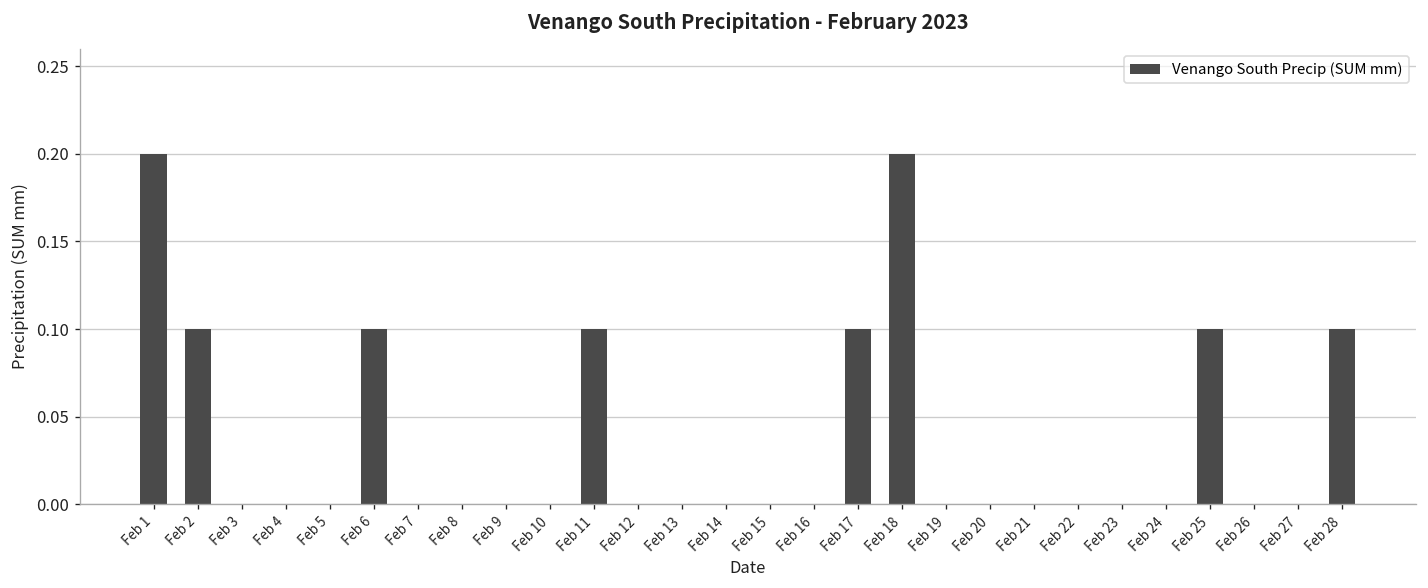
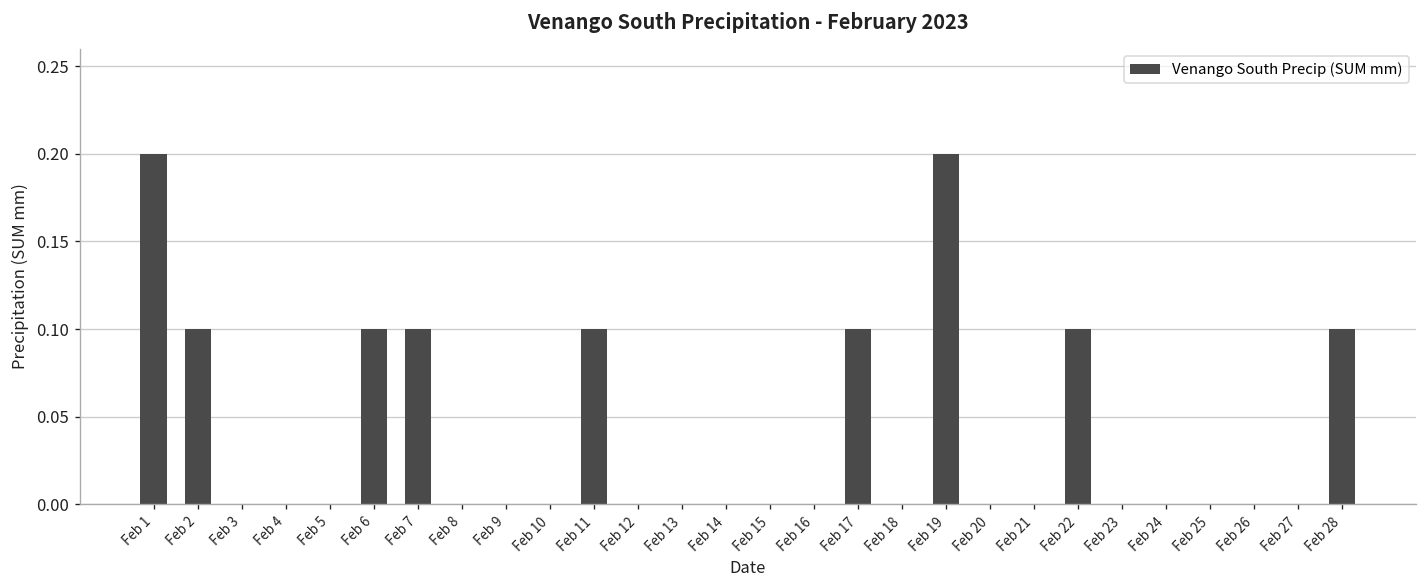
  {
    "Feb 1": 0.2,
    "Feb 2": 0.1,
    "Feb 3": 0.0,
    "Feb 4": 0.0,
    "Feb 5": 0.0,
    "Feb 6": 0.1,
-   "Feb 7": 0.0,
+   "Feb 7": 0.1,
    "Feb 8": 0.0,
    "Feb 9": 0.0,
    "Feb 10": 0.0,
    "Feb 11": 0.1,
    "Feb 12": 0.0,
    "Feb 13": 0.0,
    "Feb 14": 0.0,
    "Feb 15": 0.0,
    "Feb 16": 0.0,
    "Feb 17": 0.1,
-   "Feb 18": 0.2,
-   "Feb 19": 0.0,
+   "Feb 18": 0.0,
+   "Feb 19": 0.2,
    "Feb 20": 0.0,
    "Feb 21": 0.0,
-   "Feb 22": 0.0,
+   "Feb 22": 0.1,
    "Feb 23": 0.0,
    "Feb 24": 0.0,
-   "Feb 25": 0.1,
+   "Feb 25": 0.0,
    "Feb 26": 0.0,
    "Feb 27": 0.0,
    "Feb 28": 0.1
  }
